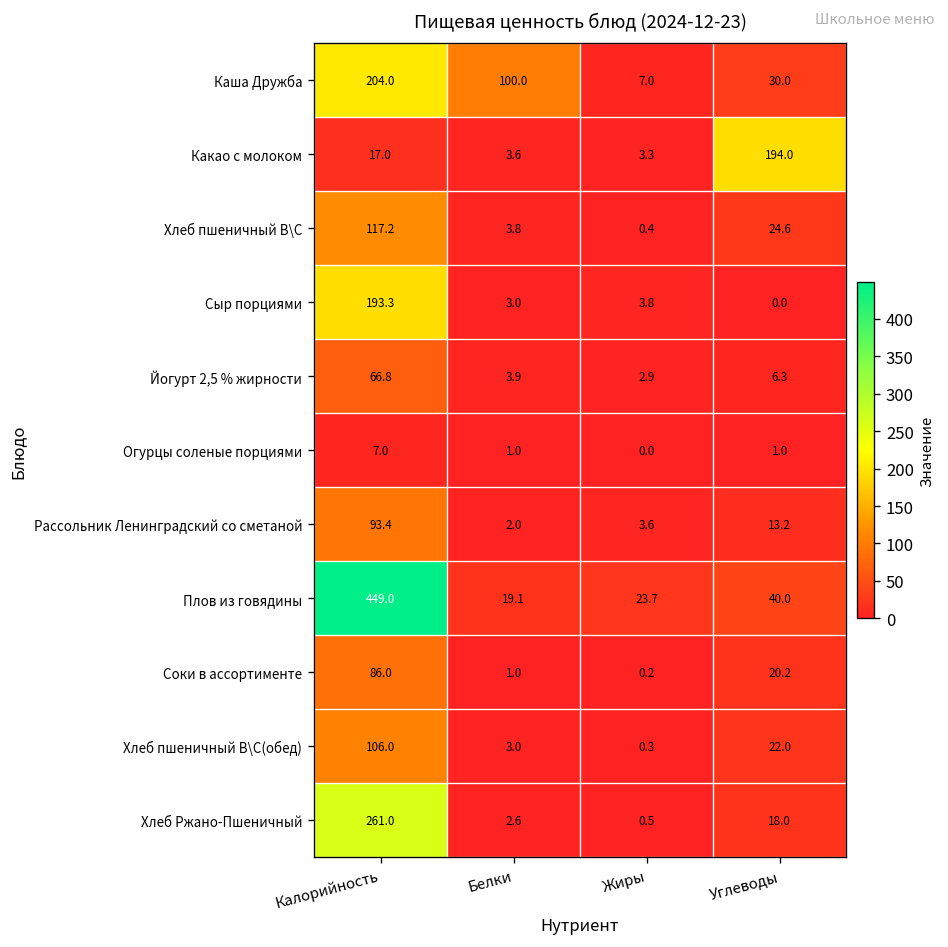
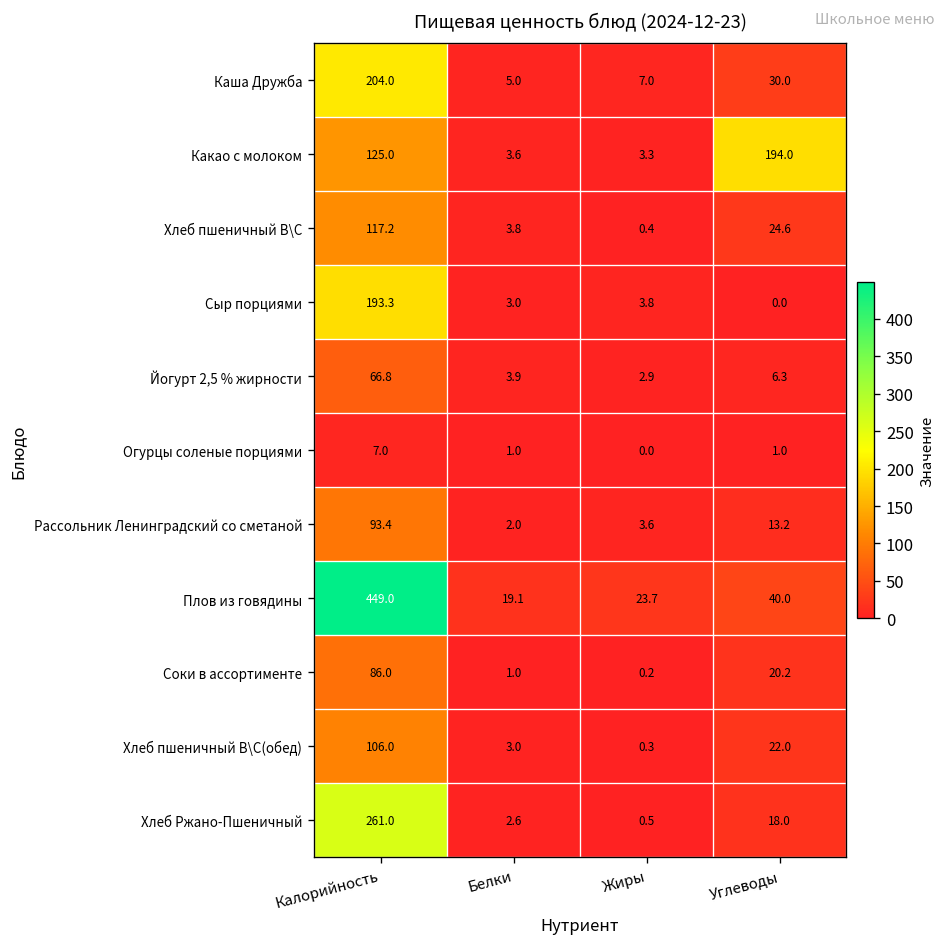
  {
    "Каша Дружба": {
      "Калорийность": 204.0,
-     "Белки": 100.0,
+     "Белки": 5.0,
      "Жиры": 7.0,
      "Углеводы": 30.0
    },
    "Какао с молоком": {
-     "Калорийность": 17.0,
+     "Калорийность": 125.0,
      "Белки": 3.6,
      "Жиры": 3.3,
      "Углеводы": 194.0
    },
    "Хлеб пшеничный В\\С": {
      "Калорийность": 117.2,
      "Белки": 3.8,
      "Жиры": 0.4,
      "Углеводы": 24.6
    },
    "Сыр порциями": {
      "Калорийность": 193.3,
      "Белки": 3.0,
      "Жиры": 3.8,
      "Углеводы": 0.0
    },
    "Йогурт 2,5 % жирности": {
      "Калорийность": 66.8,
      "Белки": 3.9,
      "Жиры": 2.9,
      "Углеводы": 6.3
    },
    "Огурцы соленые порциями": {
      "Калорийность": 7.0,
      "Белки": 1.0,
      "Жиры": 0.0,
      "Углеводы": 1.0
    },
    "Рассольник Ленинградский со сметаной": {
      "Калорийность": 93.4,
      "Белки": 2.0,
      "Жиры": 3.6,
      "Углеводы": 13.2
    },
    "Плов из говядины": {
      "Калорийность": 449.0,
      "Белки": 19.1,
      "Жиры": 23.7,
      "Углеводы": 40.0
    },
    "Соки в ассортименте": {
      "Калорийность": 86.0,
      "Белки": 1.0,
      "Жиры": 0.2,
      "Углеводы": 20.2
    },
    "Хлеб пшеничный В\\С(обед)": {
      "Калорийность": 106.0,
      "Белки": 3.0,
      "Жиры": 0.3,
      "Углеводы": 22.0
    },
    "Хлеб Ржано-Пшеничный": {
      "Калорийность": 261.0,
      "Белки": 2.6,
      "Жиры": 0.5,
      "Углеводы": 18.0
    }
  }
